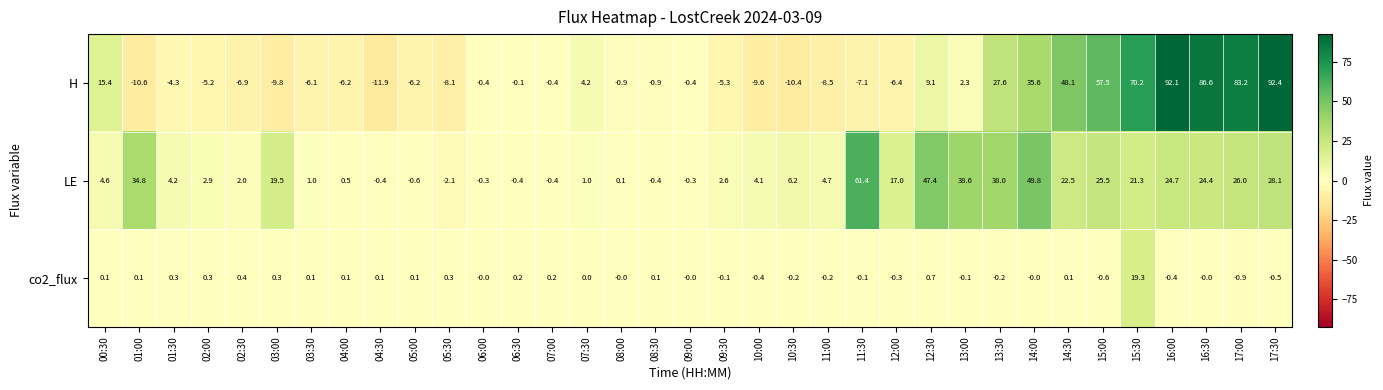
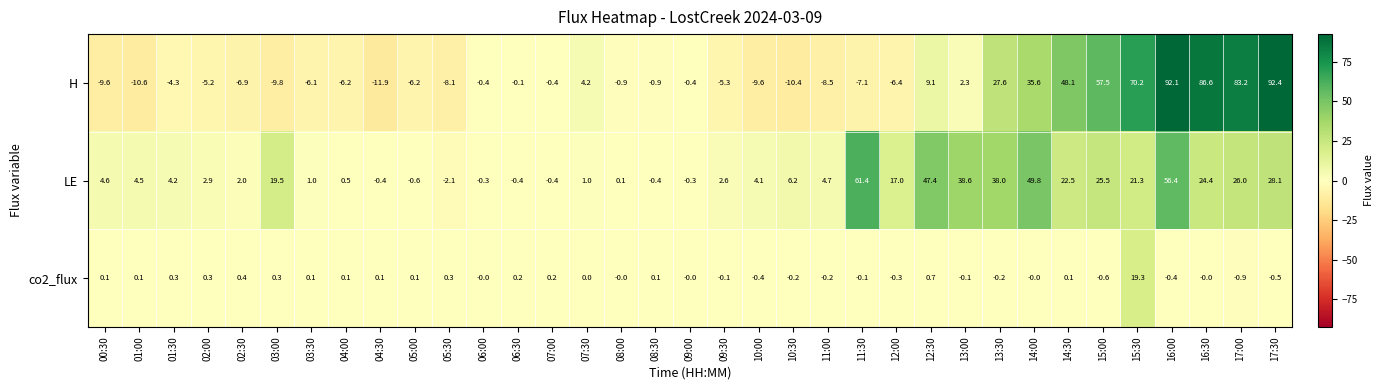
  {
    "H": {
-     "00:30": 15.4,
+     "00:30": -9.6,
      "01:00": -10.6,
      "01:30": -4.3,
      "02:00": -5.2,
      "02:30": -6.9,
      "03:00": -9.8,
      "03:30": -6.1,
      "04:00": -6.2,
      "04:30": -11.9,
      "05:00": -6.2,
      "05:30": -8.1,
      "06:00": -0.4,
      "06:30": -0.1,
      "07:00": -0.4,
      "07:30": 4.2,
      "08:00": -0.9,
      "08:30": -0.9,
      "09:00": -0.4,
      "09:30": -5.3,
      "10:00": -9.6,
      "10:30": -10.4,
      "11:00": -8.5,
      "11:30": -7.1,
      "12:00": -6.4,
      "12:30": 9.1,
      "13:00": 2.3,
      "13:30": 27.6,
      "14:00": 35.6,
      "14:30": 48.1,
      "15:00": 57.5,
      "15:30": 70.2,
      "16:00": 92.1,
      "16:30": 86.6,
      "17:00": 83.2,
      "17:30": 92.4
    },
    "LE": {
      "00:30": 4.6,
-     "01:00": 34.8,
+     "01:00": 4.5,
      "01:30": 4.2,
      "02:00": 2.9,
      "02:30": 2.0,
      "03:00": 19.5,
      "03:30": 1.0,
      "04:00": 0.5,
      "04:30": -0.4,
      "05:00": -0.6,
      "05:30": -2.1,
      "06:00": -0.3,
      "06:30": -0.4,
      "07:00": -0.4,
      "07:30": 1.0,
      "08:00": 0.1,
      "08:30": -0.4,
      "09:00": -0.3,
      "09:30": 2.6,
      "10:00": 4.1,
      "10:30": 6.2,
      "11:00": 4.7,
      "11:30": 61.4,
      "12:00": 17.0,
      "12:30": 47.4,
      "13:00": 38.6,
      "13:30": 38.0,
      "14:00": 49.8,
      "14:30": 22.5,
      "15:00": 25.5,
      "15:30": 21.3,
-     "16:00": 24.7,
+     "16:00": 56.4,
      "16:30": 24.4,
      "17:00": 26.0,
      "17:30": 28.1
    },
    "co2_flux": {
      "00:30": 0.1,
      "01:00": 0.1,
      "01:30": 0.3,
      "02:00": 0.3,
      "02:30": 0.4,
      "03:00": 0.3,
      "03:30": 0.1,
      "04:00": 0.1,
      "04:30": 0.1,
      "05:00": 0.1,
      "05:30": 0.3,
      "06:00": -0.0,
      "06:30": 0.2,
      "07:00": 0.2,
      "07:30": 0.0,
      "08:00": -0.0,
      "08:30": 0.1,
      "09:00": -0.0,
      "09:30": -0.1,
      "10:00": -0.4,
      "10:30": -0.2,
      "11:00": -0.2,
      "11:30": -0.1,
      "12:00": -0.3,
      "12:30": 0.7,
      "13:00": -0.1,
      "13:30": -0.2,
      "14:00": -0.0,
      "14:30": 0.1,
      "15:00": -0.6,
      "15:30": 19.3,
      "16:00": -0.4,
      "16:30": -0.0,
      "17:00": -0.9,
      "17:30": -0.5
    }
  }
